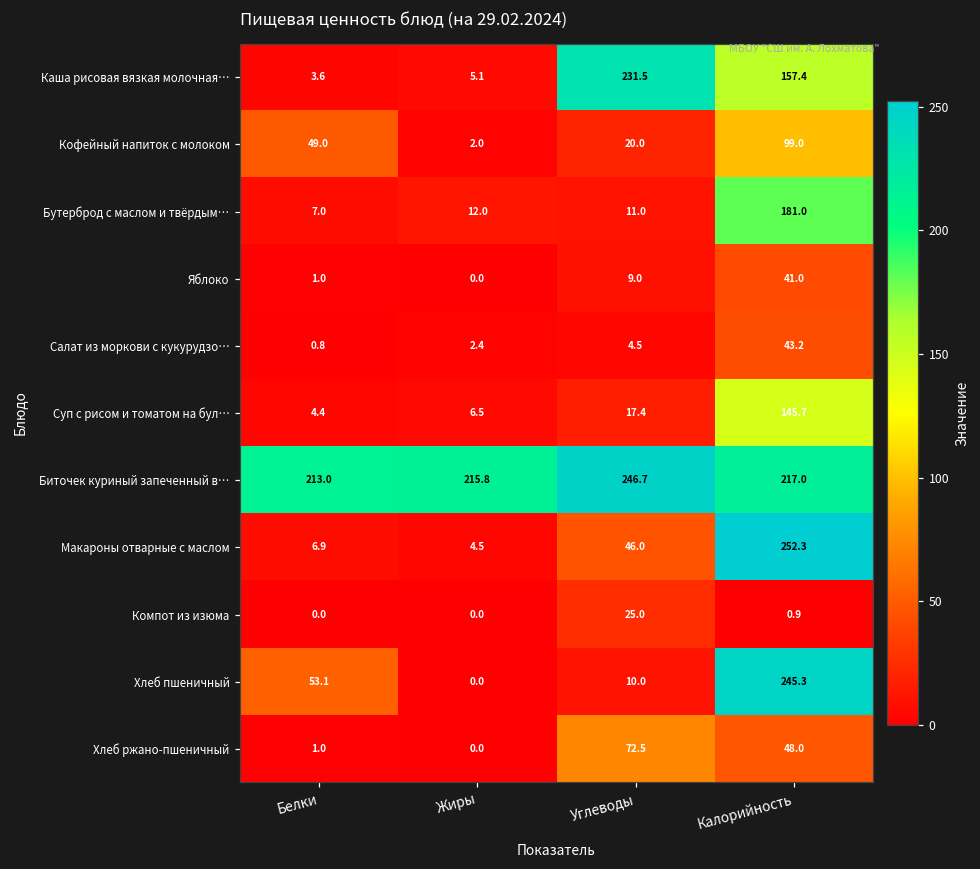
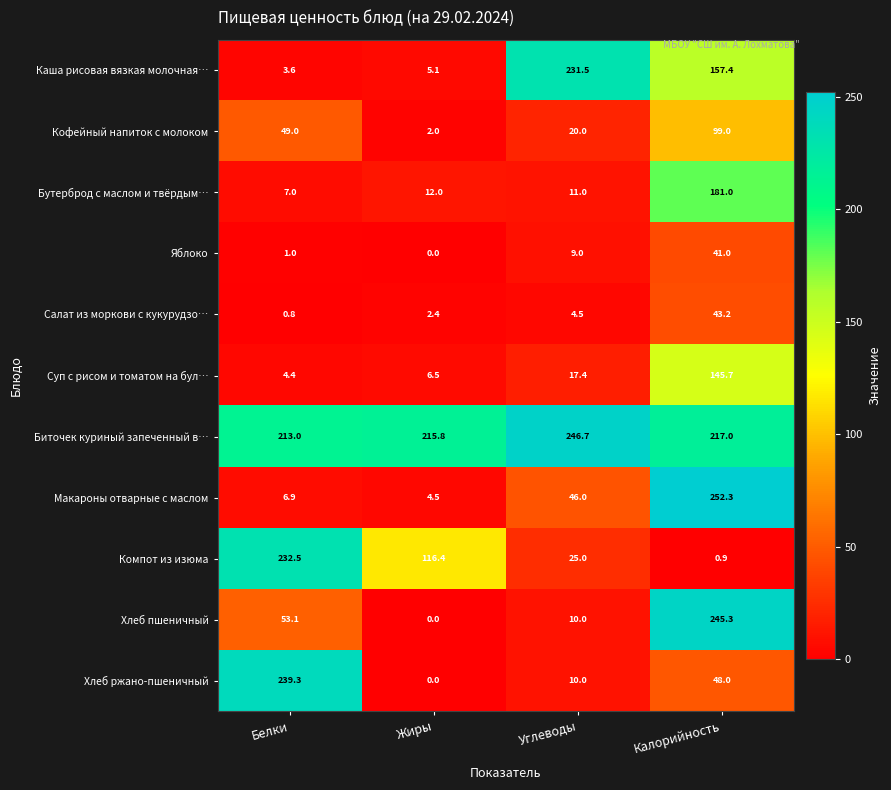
  {
    "Каша рисовая вязкая молочная…": {
      "Белки": 3.6,
      "Жиры": 5.1,
      "Углеводы": 231.5
    },
    "Кофейный напиток с молоком": {
      "Белки": 49.0,
      "Жиры": 2.0,
      "Углеводы": 20.0,
      "Калорийность": 99.0
    },
    "Бутерброд с маслом и твёрдым…": {
      "Белки": 7.0,
      "Жиры": 12.0,
      "Углеводы": 11.0,
      "Калорийность": 181.0
    },
    "Яблоко": {
      "Белки": 1.0,
      "Жиры": 0.0,
      "Углеводы": 9.0,
      "Калорийность": 41.0
    },
    "Салат из моркови с кукурудзо…": {
      "Белки": 0.8,
      "Жиры": 2.4,
      "Углеводы": 4.5,
      "Калорийность": 43.2
    },
    "Суп с рисом и томатом на бул…": {
      "Белки": 4.4,
      "Жиры": 6.5,
      "Углеводы": 17.4,
      "Калорийность": 145.7
    },
    "Биточек куриный запеченный в…": {
      "Белки": 213.0,
      "Жиры": 215.8,
      "Углеводы": 246.7,
      "Калорийность": 217.0
    },
    "Макароны отварные с маслом": {
      "Белки": 6.9,
      "Жиры": 4.5,
      "Углеводы": 46.0,
      "Калорийность": 252.3
    },
    "Компот из изюма": {
-     "Белки": 0.0,
-     "Жиры": 0.0,
+     "Белки": 232.5,
+     "Жиры": 116.4,
      "Углеводы": 25.0,
      "Калорийность": 0.9
    },
    "Хлеб пшеничный": {
      "Белки": 53.1,
      "Жиры": 0.0,
      "Углеводы": 10.0,
      "Калорийность": 245.3
    },
    "Хлеб ржано-пшеничный": {
-     "Белки": 1.0,
+     "Белки": 239.3,
      "Жиры": 0.0,
-     "Углеводы": 72.5,
+     "Углеводы": 10.0,
      "Калорийность": 48.0
    }
  }
